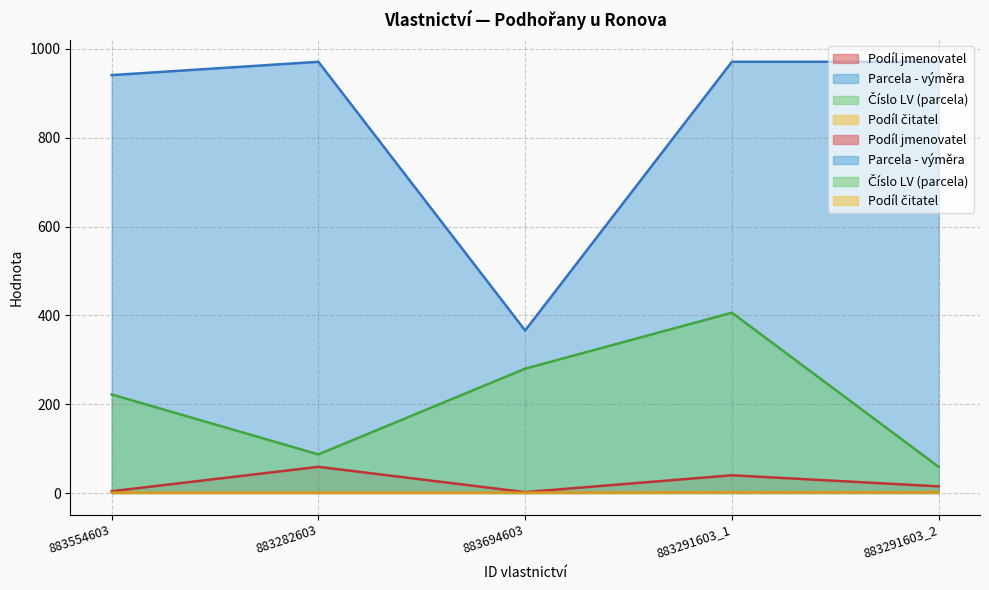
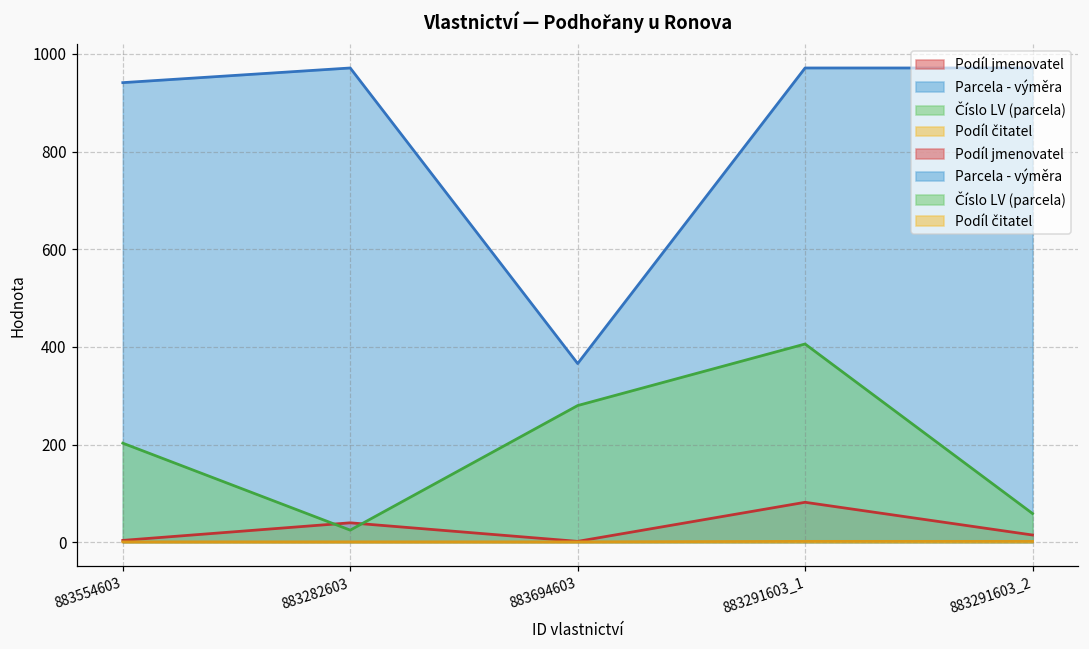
  {
    "Podíl jmenovatel": {
-     "883282603": 60,
-     "883291603_1": 40,
+     "883282603": 40,
+     "883291603_1": 80,
      "883291603_2": 20
    },
    "Parcela - výměra": {
      "883554603": 940,
      "883282603": 970,
      "883694603": 370,
      "883291603_1": 970
    },
    "Číslo LV (parcela)": {
-     "883554603": 220,
-     "883282603": 90,
+     "883554603": 200,
+     "883282603": 30,
      "883694603": 280,
      "883291603_1": 410,
      "883291603_2": 60
    },
    "Podíl čitatel": {
      "883282603": 0,
      "883291603_1": 0,
      "883291603_2": 0
    }
  }
